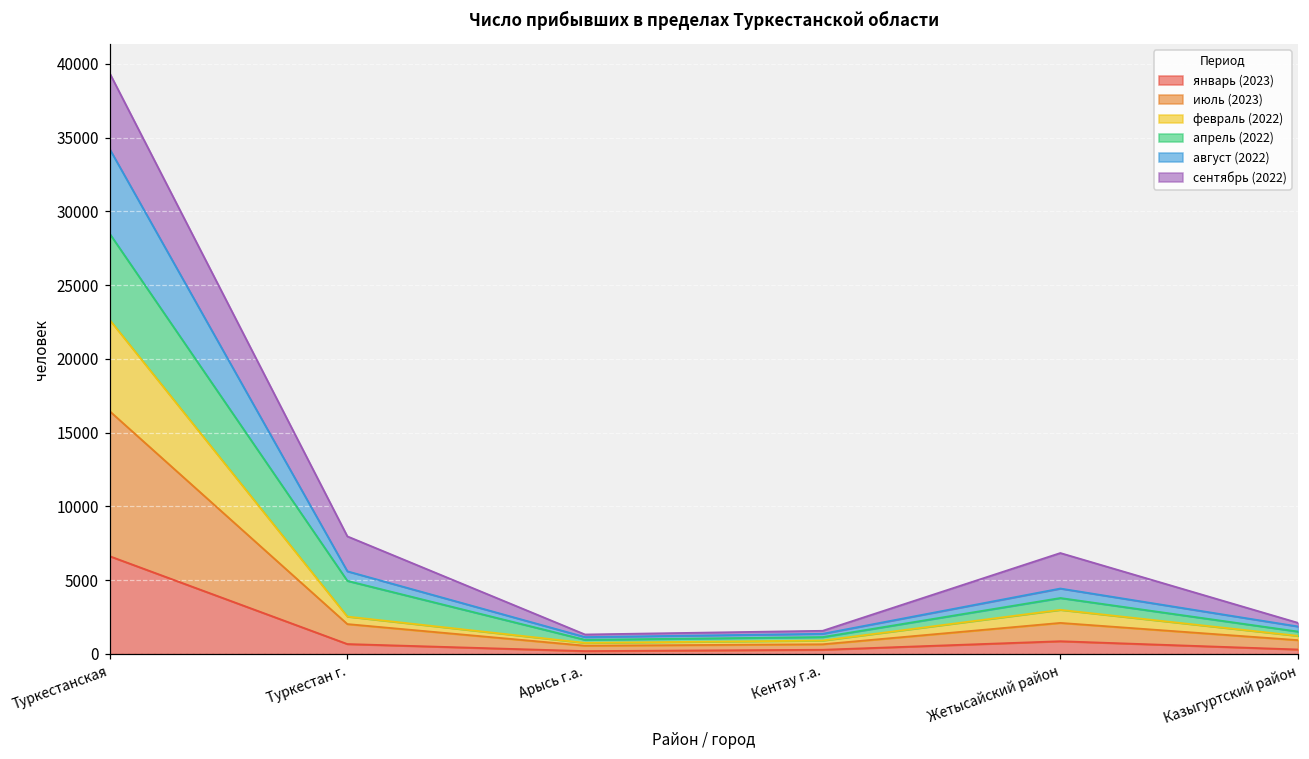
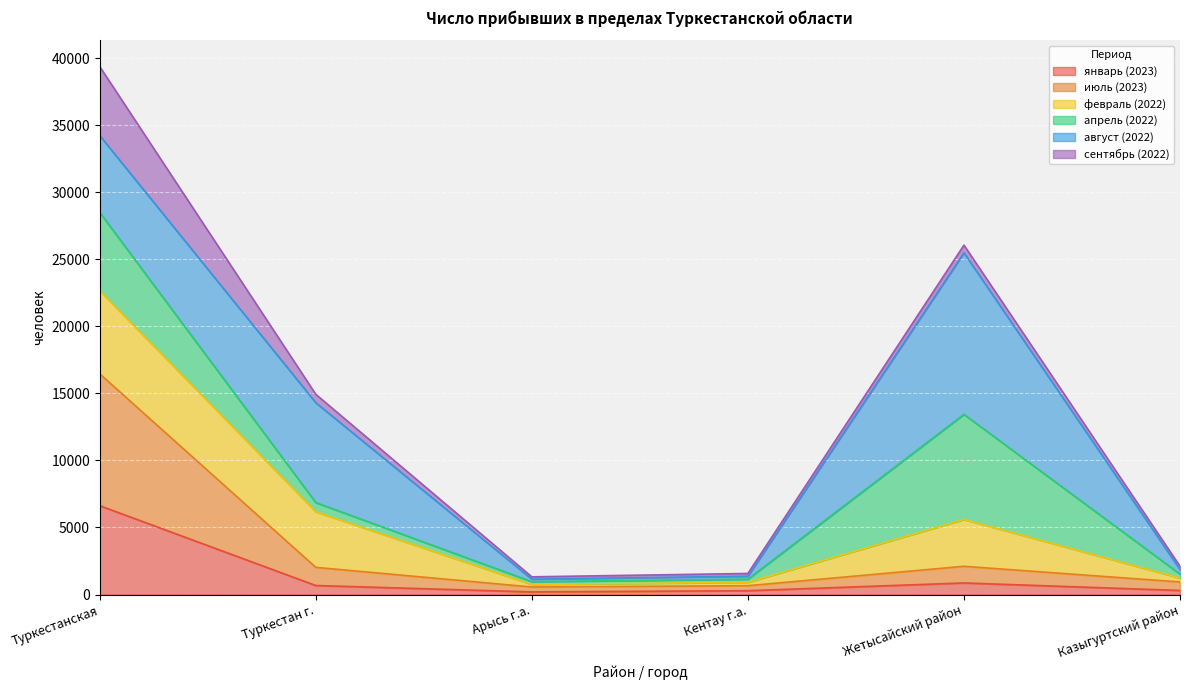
  {
    "февраль (2022)": {
      "Туркестанская": 6200,
-     "Туркестан г.": 500,
+     "Туркестан г.": 4100,
      "Арысь г.а.": 200,
      "Кентау г.а.": 300,
-     "Жетысайский район": 900,
+     "Жетысайский район": 3500,
      "Казыгуртский район": 300
    },
    "апрель (2022)": {
      "Туркестанская": 5800,
-     "Туркестан г.": 2400,
+     "Туркестан г.": 700,
      "Кентау г.а.": 200,
-     "Жетысайский район": 800,
+     "Жетысайский район": 7800,
      "Казыгуртский район": 300
    },
    "август (2022)": {
      "Туркестанская": 5700,
-     "Туркестан г.": 600,
+     "Туркестан г.": 7400,
      "Кентау г.а.": 200,
-     "Жетысайский район": 600,
+     "Жетысайский район": 12000,
      "Казыгуртский район": 300
    },
    "сентябрь (2022)": {
      "Туркестанская": 5100,
-     "Туркестан г.": 2400,
+     "Туркестан г.": 600,
      "Кентау г.а.": 200,
-     "Жетысайский район": 2400,
+     "Жетысайский район": 600,
      "Казыгуртский район": 200
    }
  }
